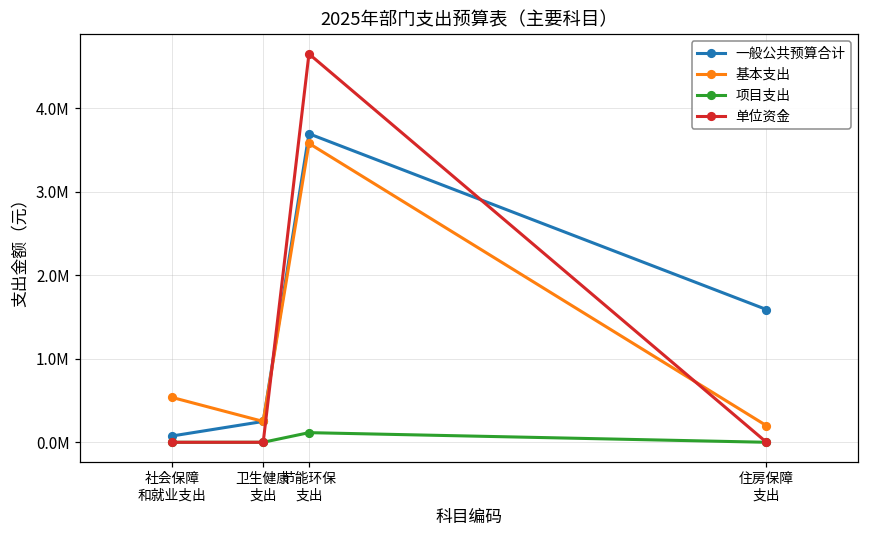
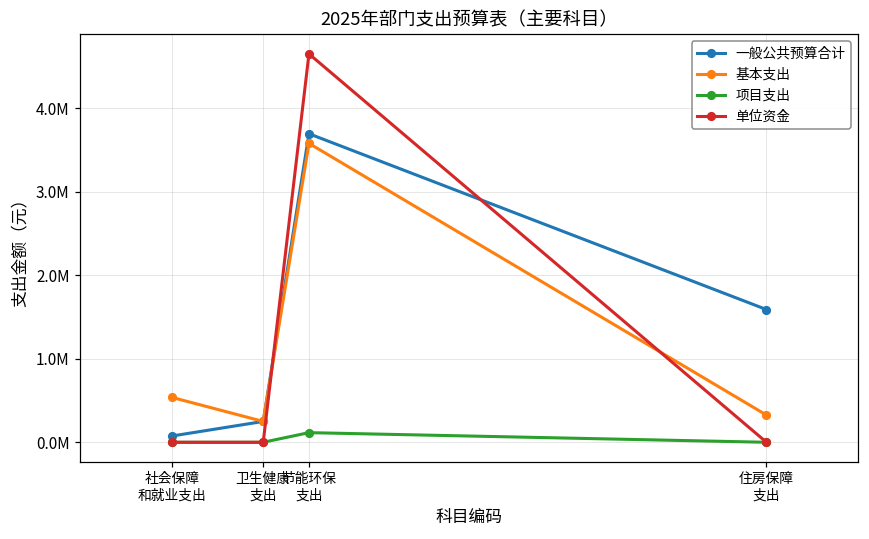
  {
    "一般公共预算合计": {
      "社会保障 和就业支出": 100000,
      "住房保障 支出": 1600000
    },
    "基本支出": {
      "社会保障 和就业支出": 500000,
-     "住房保障 支出": 200000
+     "住房保障 支出": 300000
    }
  }
